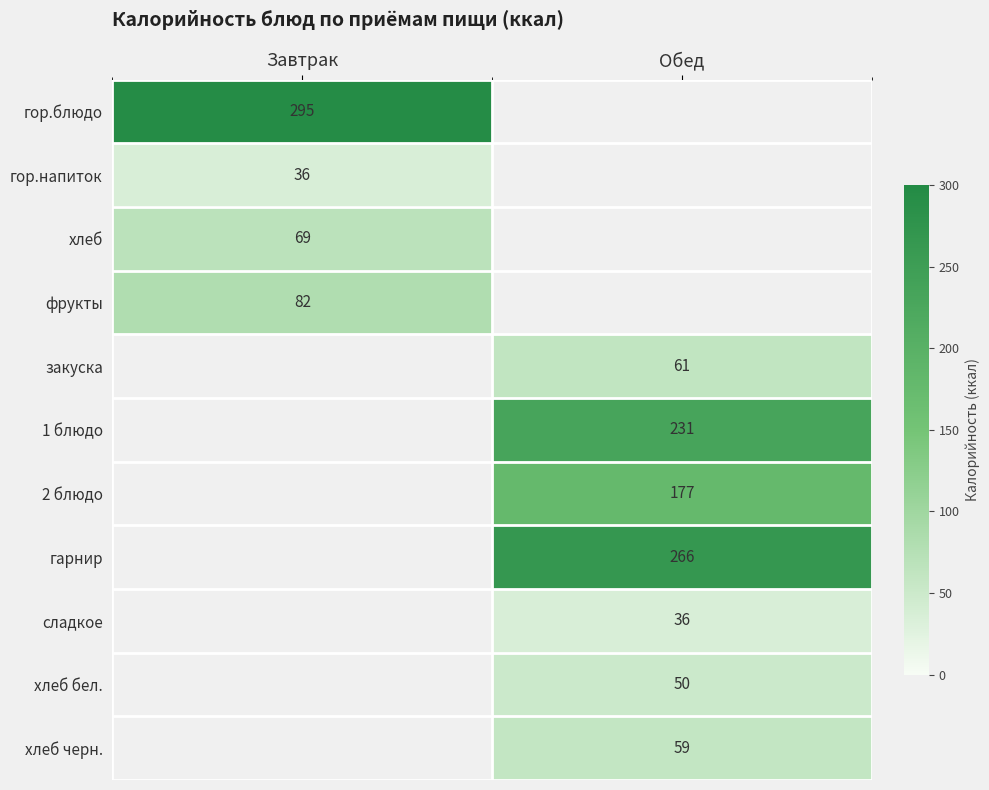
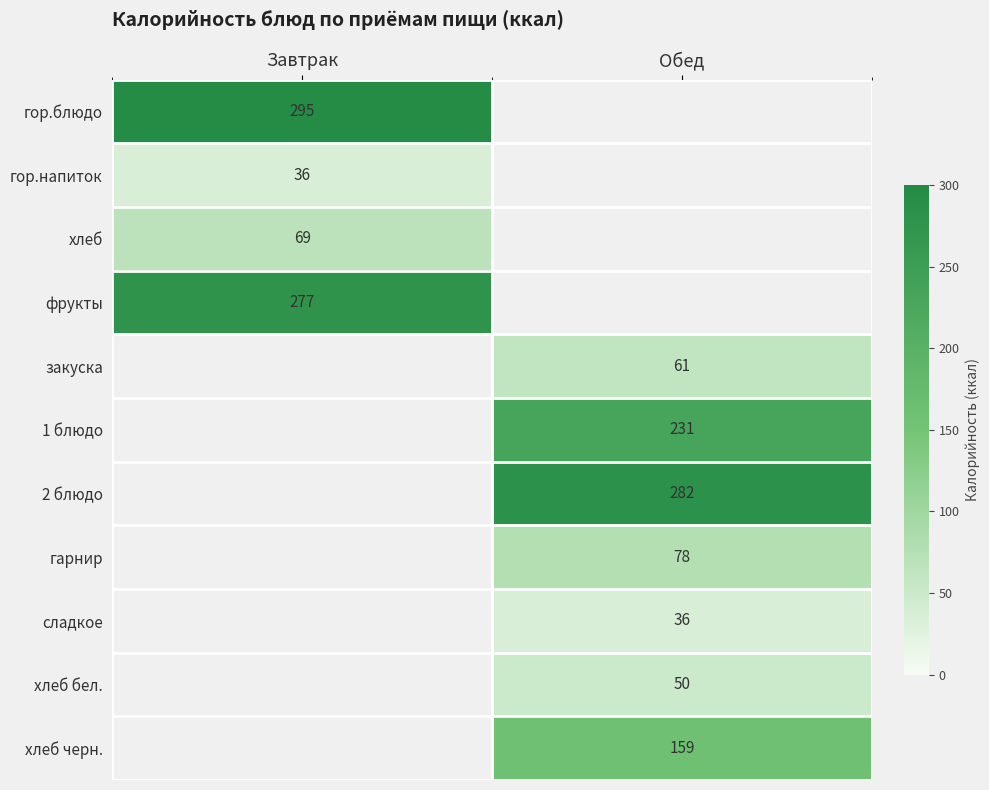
  {
    "гор.блюдо": {
      "Завтрак": 295
    },
    "гор.напиток": {
      "Завтрак": 36
    },
    "хлеб": {
      "Завтрак": 69
    },
    "фрукты": {
-     "Завтрак": 82
+     "Завтрак": 277
    },
    "закуска": {
      "Обед": 61
    },
    "1 блюдо": {
      "Обед": 231
    },
    "2 блюдо": {
-     "Обед": 177
+     "Обед": 282
    },
    "гарнир": {
-     "Обед": 266
+     "Обед": 78
    },
    "сладкое": {
      "Обед": 36
    },
    "хлеб бел.": {
      "Обед": 50
    },
    "хлеб черн.": {
-     "Обед": 59
+     "Обед": 159
    }
  }
